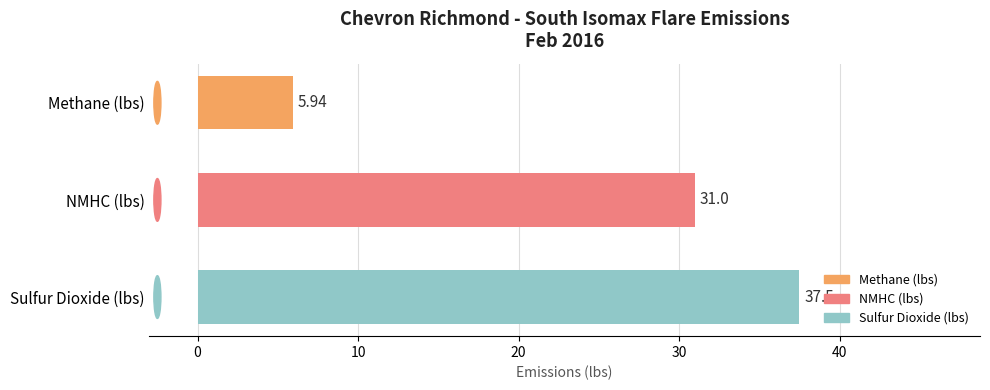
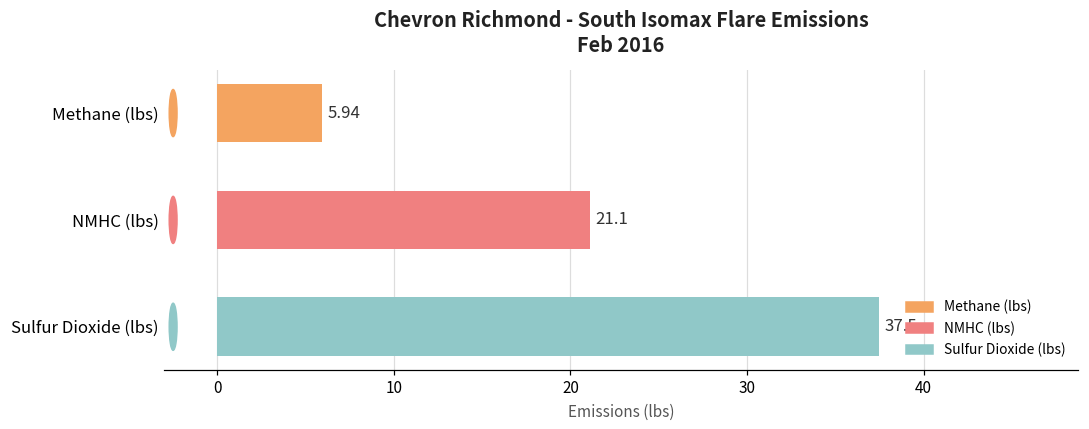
  {
    "Methane (lbs)": 5.94,
-   "NMHC (lbs)": 31.0,
+   "NMHC (lbs)": 21.1,
    "Sulfur Dioxide (lbs)": 37.5
  }
